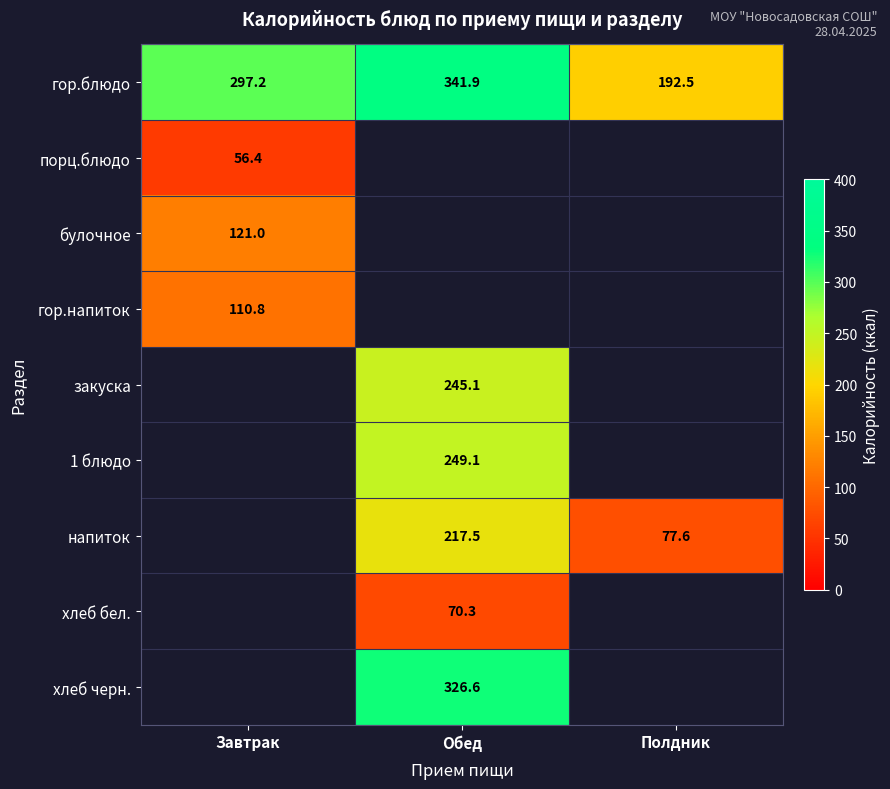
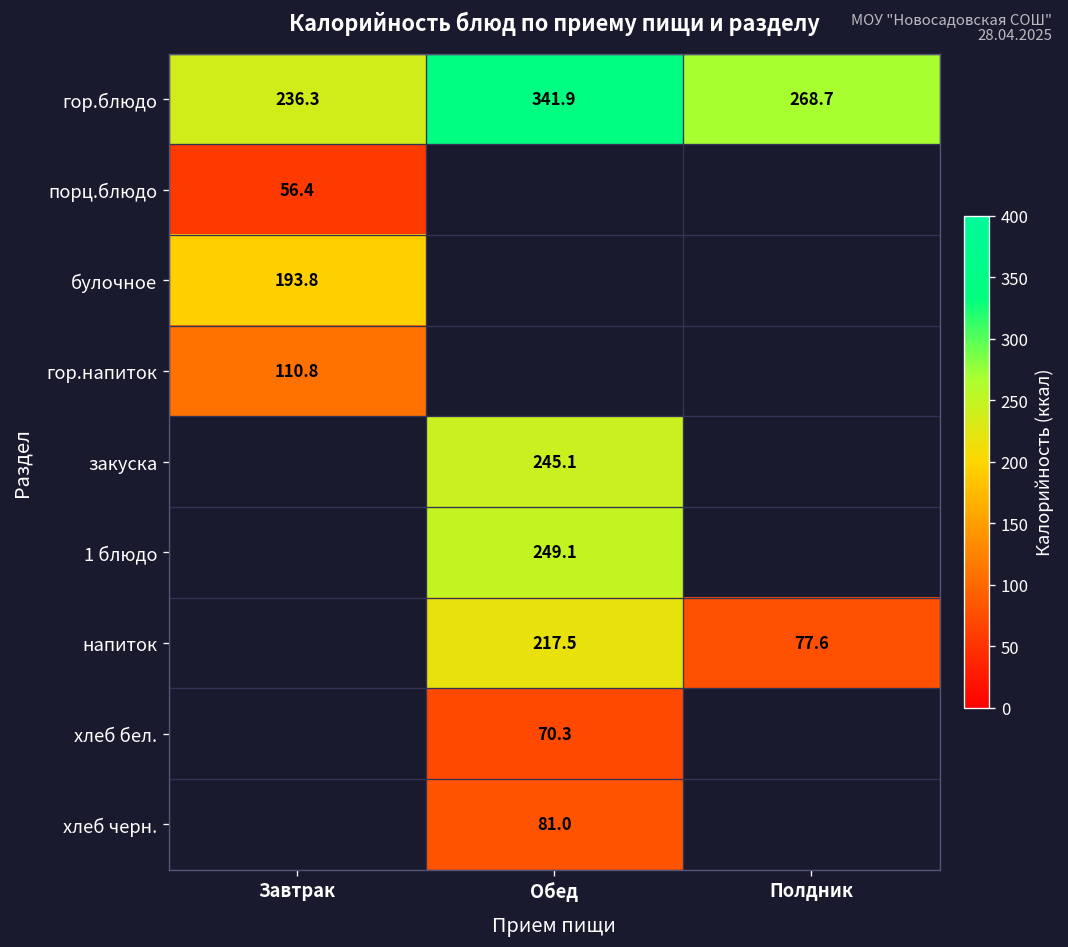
  {
    "гор.блюдо": {
-     "Завтрак": 297.2,
+     "Завтрак": 236.3,
      "Обед": 341.9,
-     "Полдник": 192.5
+     "Полдник": 268.7
    },
    "порц.блюдо": {
      "Завтрак": 56.4
    },
    "булочное": {
-     "Завтрак": 121.0
+     "Завтрак": 193.8
    },
    "гор.напиток": {
      "Завтрак": 110.8
    },
    "закуска": {
      "Обед": 245.1
    },
    "1 блюдо": {
      "Обед": 249.1
    },
    "напиток": {
      "Обед": 217.5,
      "Полдник": 77.6
    },
    "хлеб бел.": {
      "Обед": 70.3
    },
    "хлеб черн.": {
-     "Обед": 326.6
+     "Обед": 81.0
    }
  }
